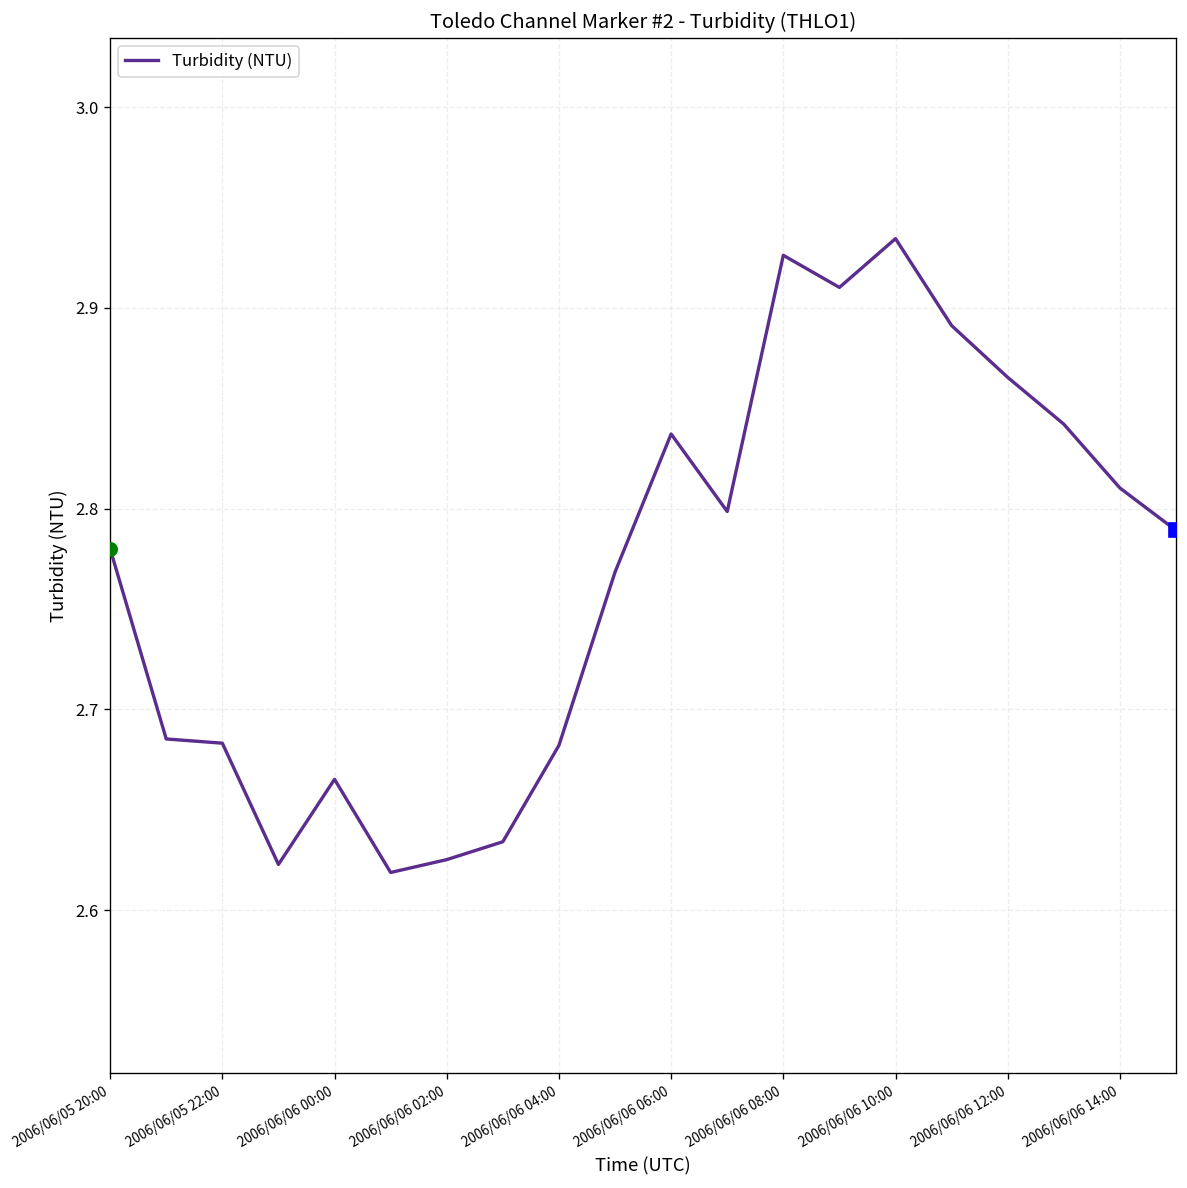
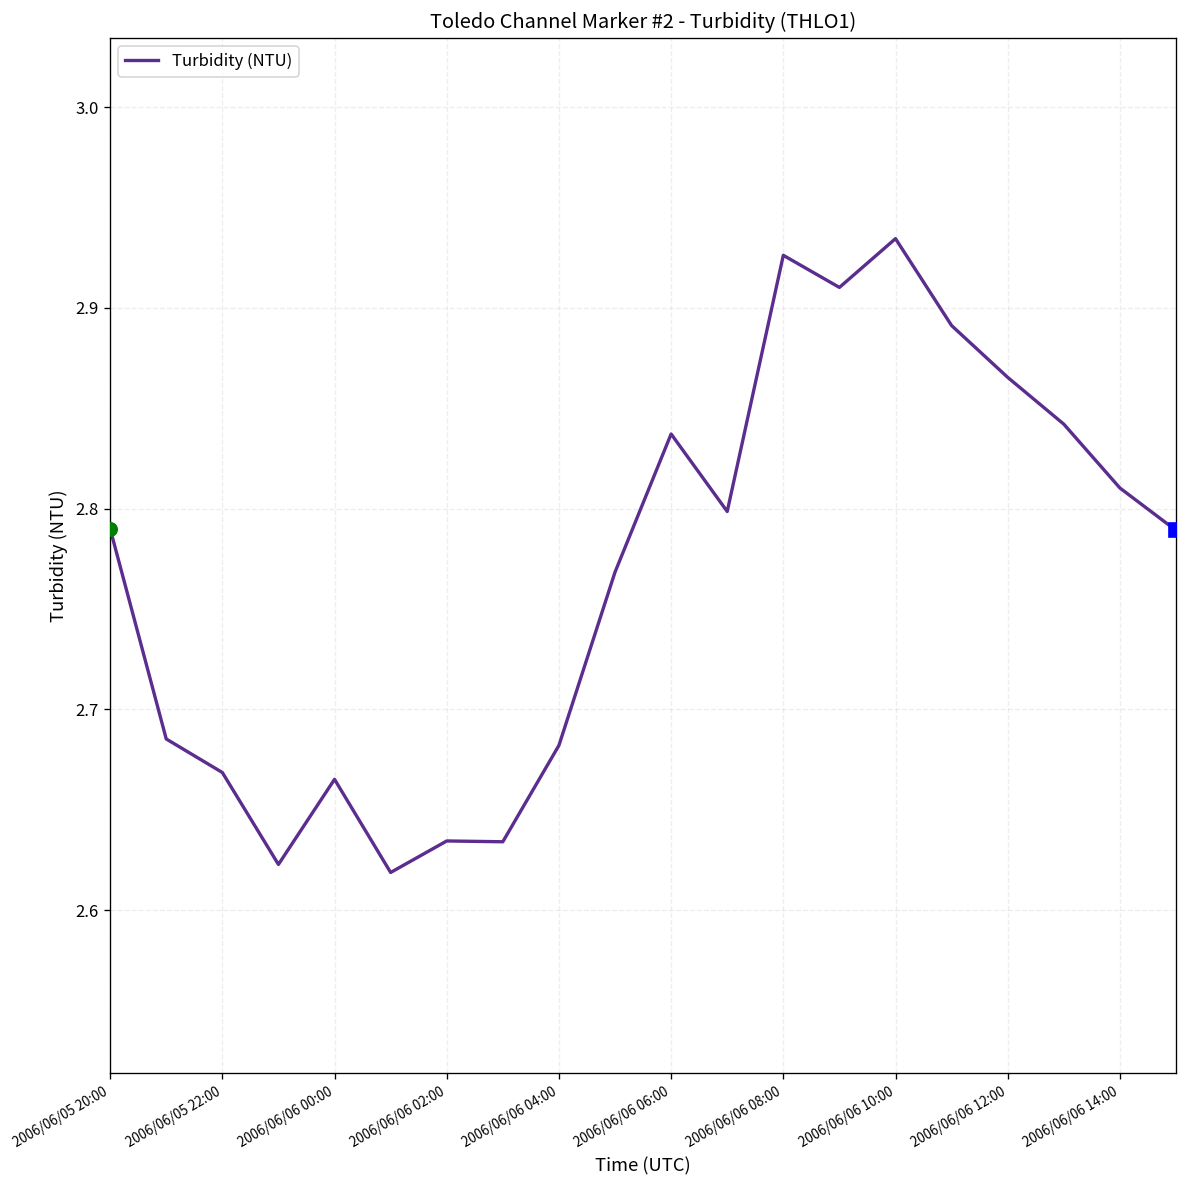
  {
    "Turbidity (NTU)": {
-     "2006/06/05 20:00": 2.78,
-     "2006/06/05 22:00": 2.683,
+     "2006/06/05 20:00": 2.79,
+     "2006/06/05 22:00": 2.669,
      "2006/06/06 00:00": 2.665,
-     "2006/06/06 02:00": 2.625,
+     "2006/06/06 02:00": 2.635,
      "2006/06/06 04:00": 2.682,
      "2006/06/06 06:00": 2.837,
      "2006/06/06 08:00": 2.926,
      "2006/06/06 10:00": 2.935,
      "2006/06/06 12:00": 2.865,
      "2006/06/06 14:00": 2.810
    }
  }
